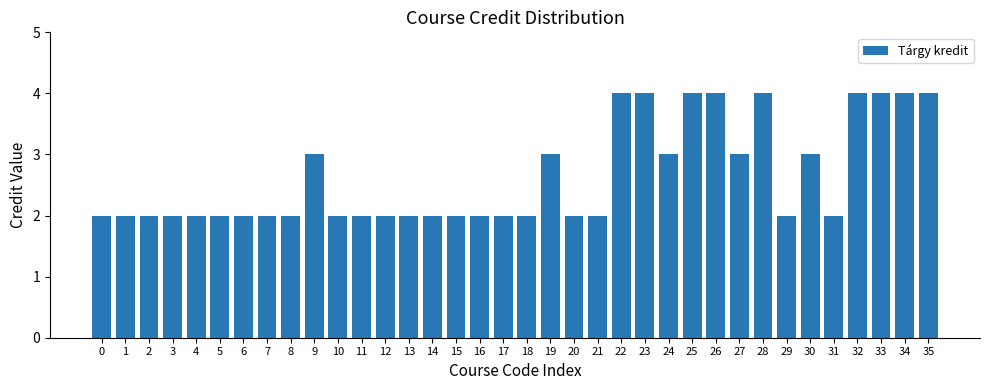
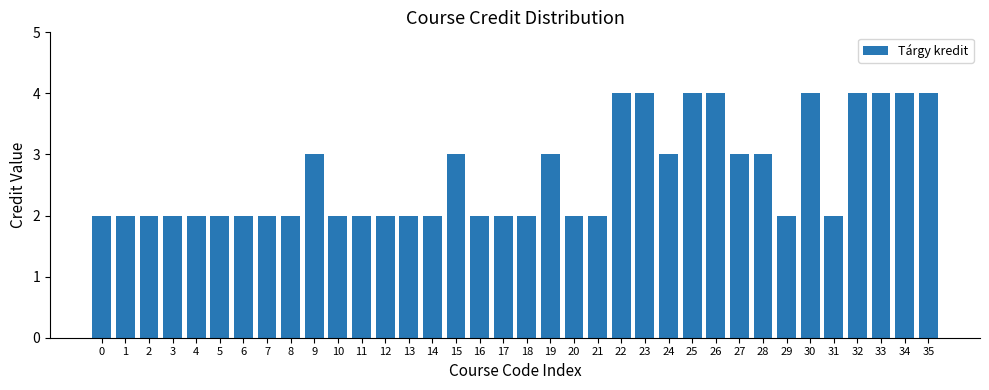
  {
    "0": 2,
    "1": 2,
    "2": 2,
    "3": 2,
    "4": 2,
    "5": 2,
    "6": 2,
    "7": 2,
    "8": 2,
    "9": 3,
    "10": 2,
    "11": 2,
    "12": 2,
    "13": 2,
    "14": 2,
-   "15": 2,
+   "15": 3,
    "16": 2,
    "17": 2,
    "18": 2,
    "19": 3,
    "20": 2,
    "21": 2,
    "22": 4,
    "23": 4,
    "24": 3,
    "25": 4,
    "26": 4,
    "27": 3,
-   "28": 4,
+   "28": 3,
    "29": 2,
-   "30": 3,
+   "30": 4,
    "31": 2,
    "32": 4,
    "33": 4,
    "34": 4,
    "35": 4
  }
